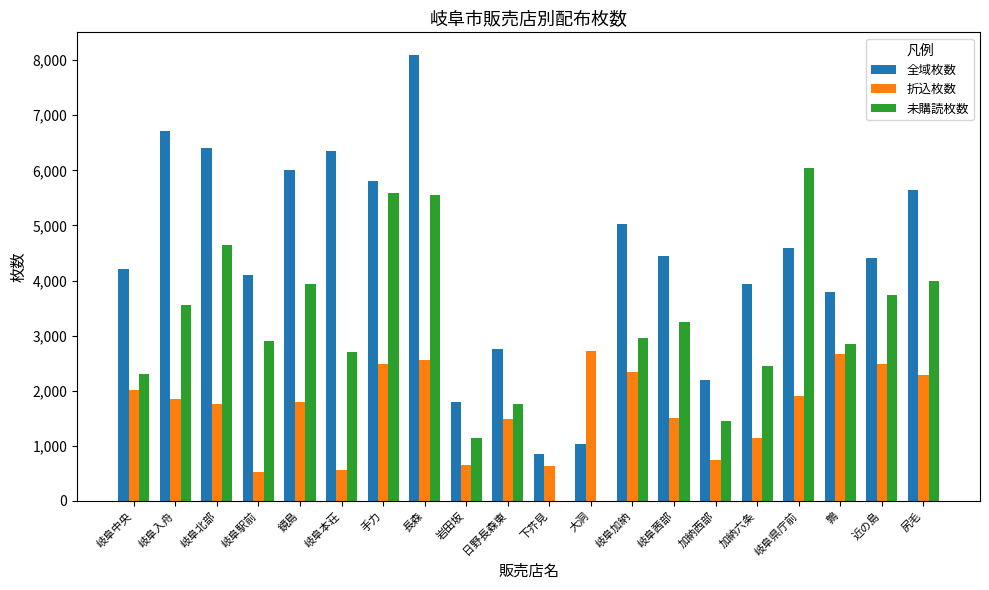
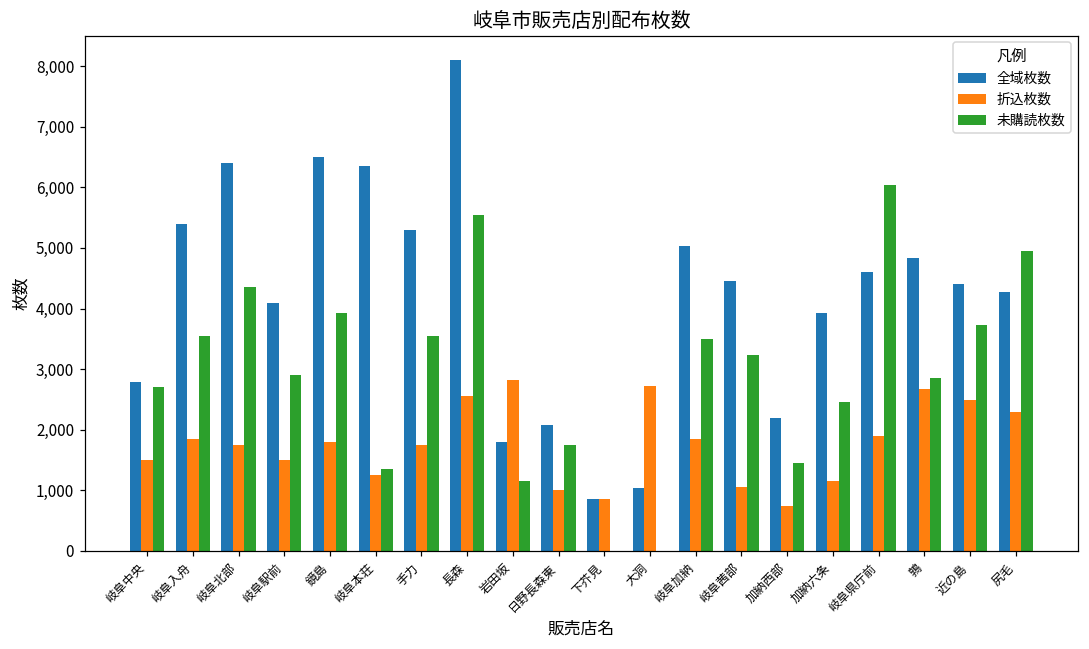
  {
    "全域枚数": {
-     "岐阜中央": "4,200",
-     "岐阜入舟": "6,700",
+     "岐阜中央": "2,800",
+     "岐阜入舟": "5,400",
      "岐阜北部": "6,400",
      "岐阜駅前": "4,100",
-     "鏡島": "6,000",
+     "鏡島": "6,500",
      "岐阜本荘": "6,300",
-     "手力": "5,800",
+     "手力": "5,300",
      "長森": "8,100",
      "岩田坂": "1,800",
-     "日野長森東": "2,800",
+     "日野長森東": "2,100",
      "下芥見": "900",
      "大洞": "1,000",
      "岐阜加納": "5,000",
      "岐阜茜部": "4,500",
      "加納西部": "2,200",
      "加納六条": "3,900",
      "岐阜県庁前": "4,600",
-     "鶉": "3,800",
+     "鶉": "4,800",
      "近の島": "4,400",
-     "尻毛": "5,700"
+     "尻毛": "4,300"
    },
    "折込枚数": {
-     "岐阜中央": "2,000",
+     "岐阜中央": "1,500",
      "岐阜入舟": "1,900",
      "岐阜北部": "1,800",
-     "岐阜駅前": "500",
+     "岐阜駅前": "1,500",
      "鏡島": "1,800",
-     "岐阜本荘": "600",
-     "手力": "2,500",
+     "岐阜本荘": "1,300",
+     "手力": "1,800",
      "長森": "2,600",
-     "岩田坂": "700",
-     "日野長森東": "1,500",
-     "下芥見": "600",
+     "岩田坂": "2,800",
+     "日野長森東": "1,000",
+     "下芥見": "900",
      "大洞": "2,700",
-     "岐阜加納": "2,300",
-     "岐阜茜部": "1,500",
+     "岐阜加納": "1,900",
+     "岐阜茜部": "1,100",
      "加納西部": "800",
      "加納六条": "1,200",
      "岐阜県庁前": "1,900",
      "鶉": "2,700",
      "近の島": "2,500",
      "尻毛": "2,300"
    },
    "未購読枚数": {
-     "岐阜中央": "2,300",
+     "岐阜中央": "2,700",
      "岐阜入舟": "3,600",
-     "岐阜北部": "4,700",
+     "岐阜北部": "4,400",
      "岐阜駅前": "2,900",
      "鏡島": "3,900",
-     "岐阜本荘": "2,700",
-     "手力": "5,600",
+     "岐阜本荘": "1,400",
+     "手力": "3,600",
      "長森": "5,600",
      "岩田坂": "1,200",
      "日野長森東": "1,800",
      "下芥見": "0",
      "大洞": "0",
-     "岐阜加納": "3,000",
+     "岐阜加納": "3,500",
      "岐阜茜部": "3,200",
      "加納西部": "1,500",
      "加納六条": "2,500",
      "岐阜県庁前": "6,000",
      "鶉": "2,900",
      "近の島": "3,700",
-     "尻毛": "4,000"
+     "尻毛": "5,000"
    }
  }
